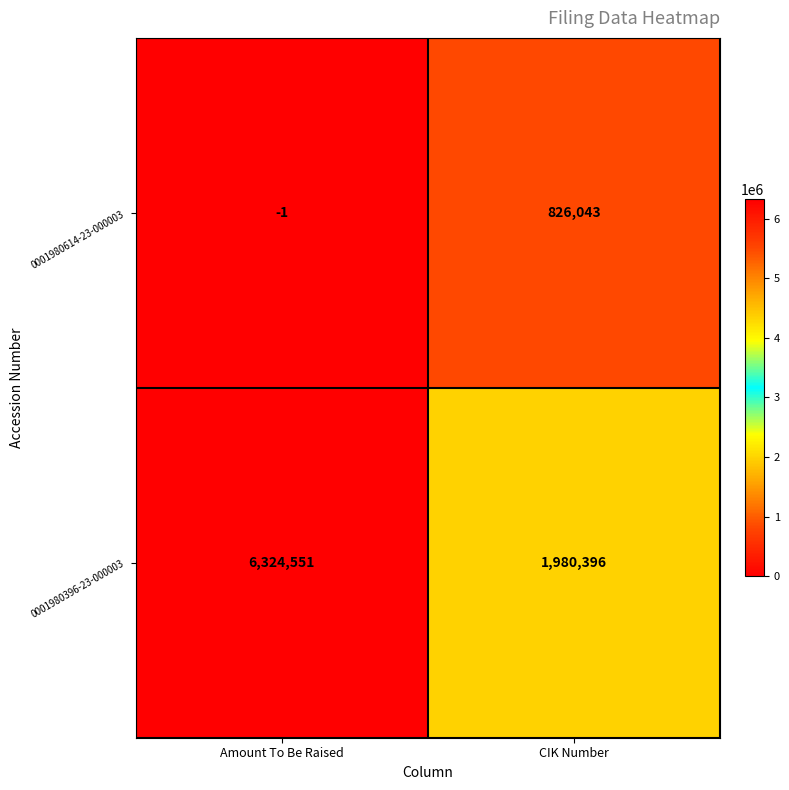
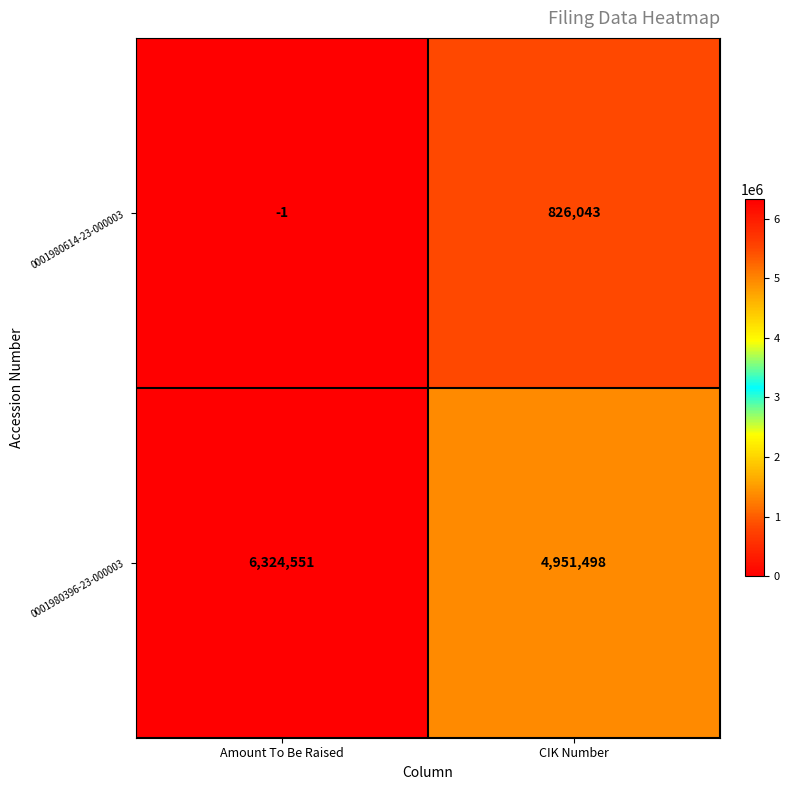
  {
    "0001980614-23-000003": {
      "Amount To Be Raised": "-1",
      "CIK Number": "826,043"
    },
    "0001980396-23-000003": {
      "Amount To Be Raised": "6,324,551",
-     "CIK Number": "1,980,396"
+     "CIK Number": "4,951,498"
    }
  }
